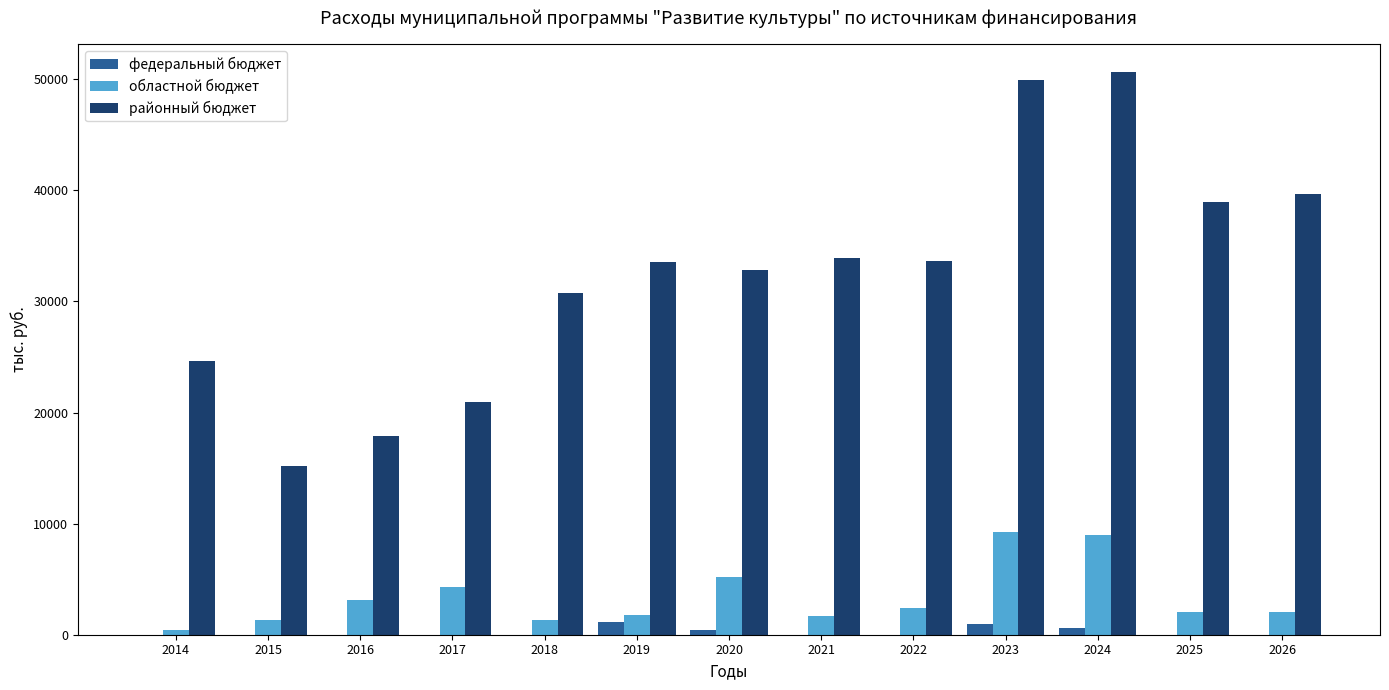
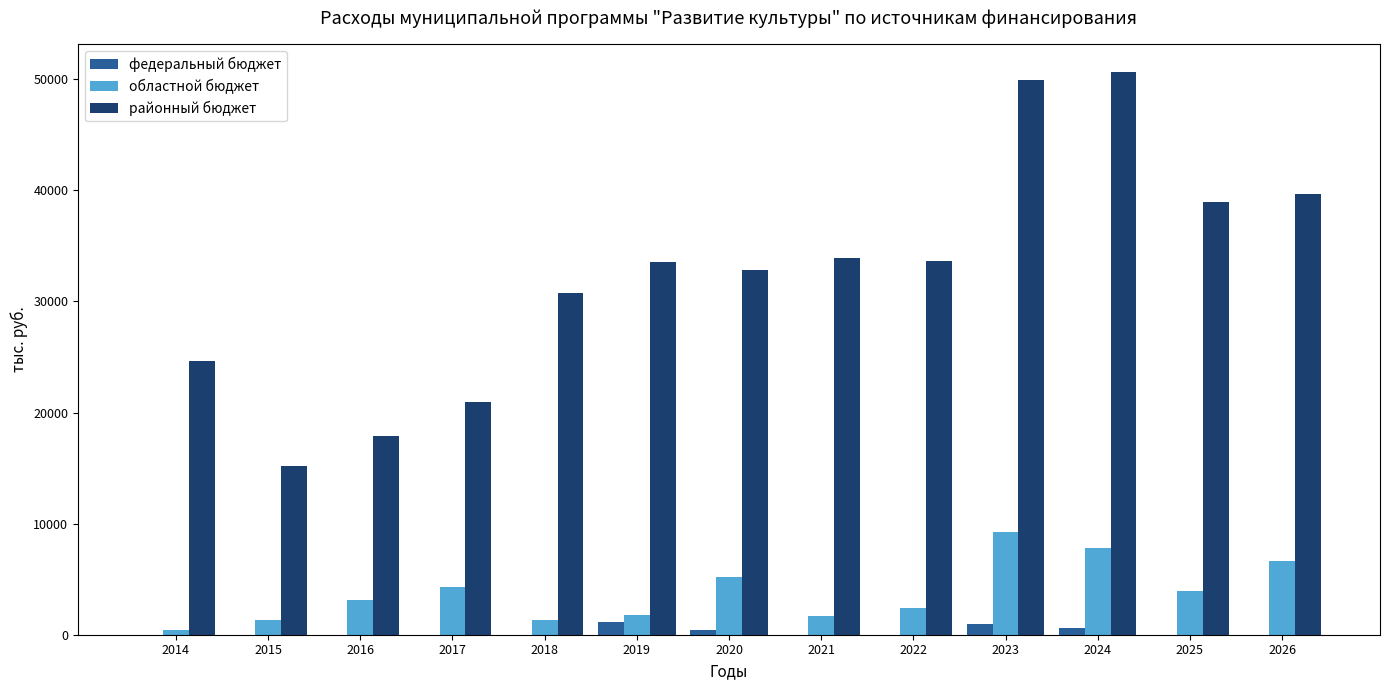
  {
    "областной бюджет": {
      "2014": 400,
      "2015": 1300,
      "2016": 3100,
      "2017": 4300,
      "2018": 1300,
      "2019": 1800,
      "2020": 5200,
      "2021": 1700,
      "2022": 2400,
      "2023": 9200,
-     "2024": 9000,
-     "2025": 2000,
-     "2026": 2000
+     "2024": 7800,
+     "2025": 3900,
+     "2026": 6700
    }
  }
